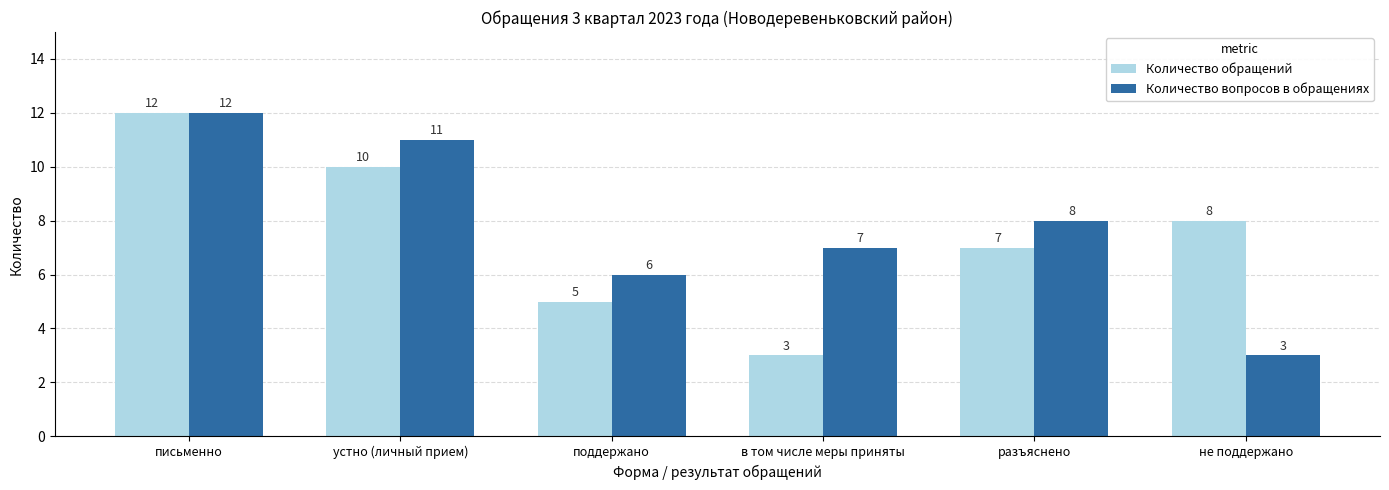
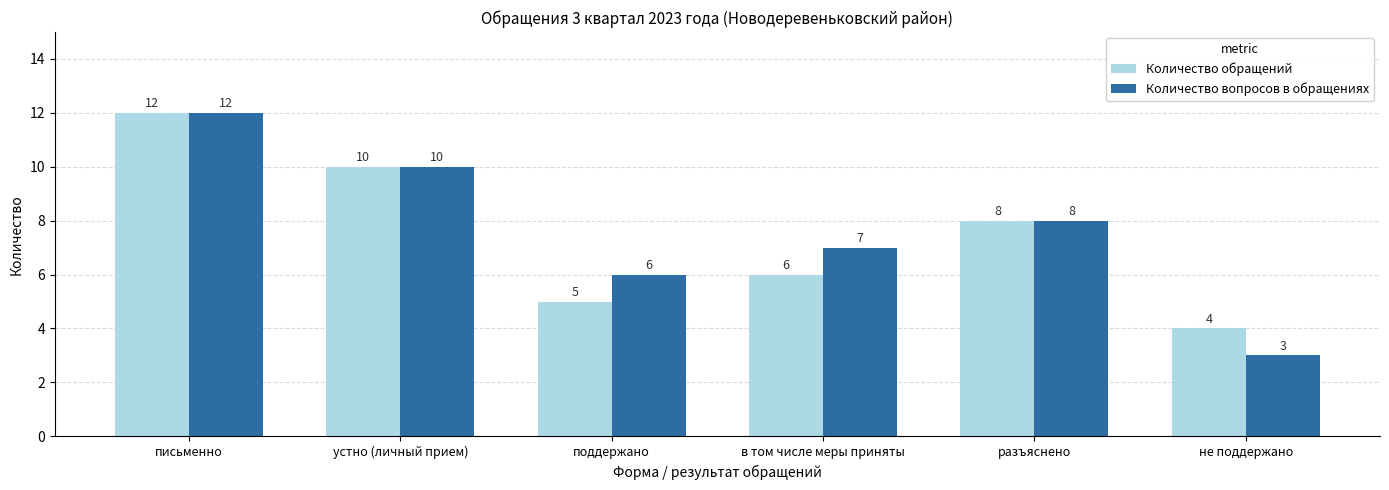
  {
    "Количество обращений": {
      "письменно": 12,
      "устно (личный прием)": 10,
      "поддержано": 5,
-     "в том числе меры приняты": 3,
-     "разъяснено": 7,
-     "не поддержано": 8
+     "в том числе меры приняты": 6,
+     "разъяснено": 8,
+     "не поддержано": 4
    },
    "Количество вопросов в обращениях": {
      "письменно": 12,
-     "устно (личный прием)": 11,
+     "устно (личный прием)": 10,
      "поддержано": 6,
      "в том числе меры приняты": 7,
      "разъяснено": 8,
      "не поддержано": 3
    }
  }
